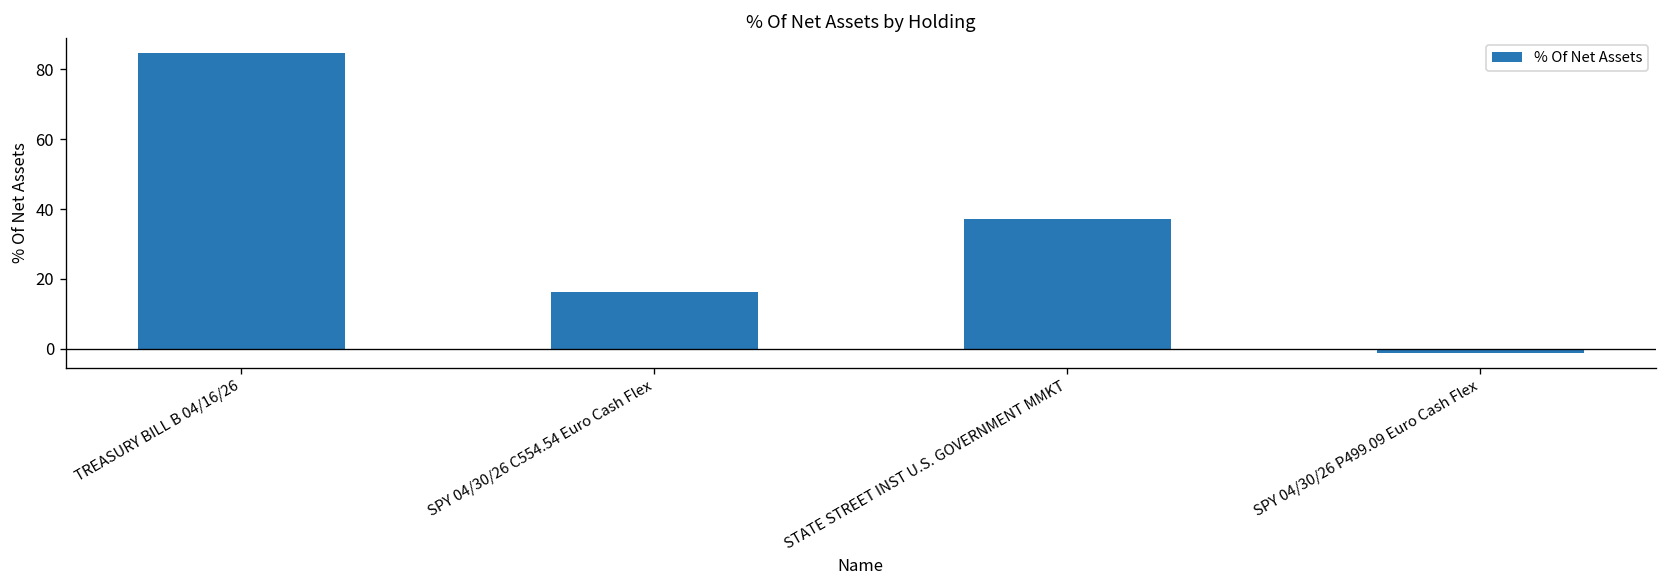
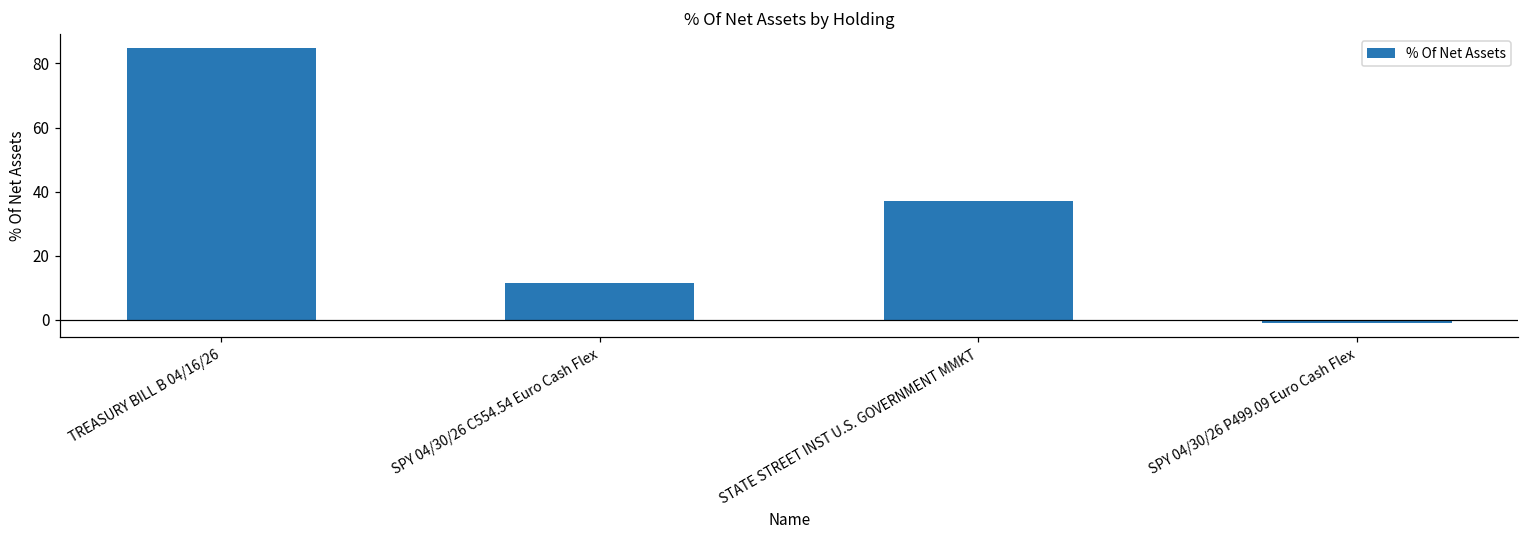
  {
    "TREASURY BILL B 04/16/26": 85,
-   "SPY 04/30/26 C554.54 Euro Cash Flex": 16,
+   "SPY 04/30/26 C554.54 Euro Cash Flex": 11,
    "STATE STREET INST U.S. GOVERNMENT MMKT": 37,
    "SPY 04/30/26 P499.09 Euro Cash Flex": -1
  }
